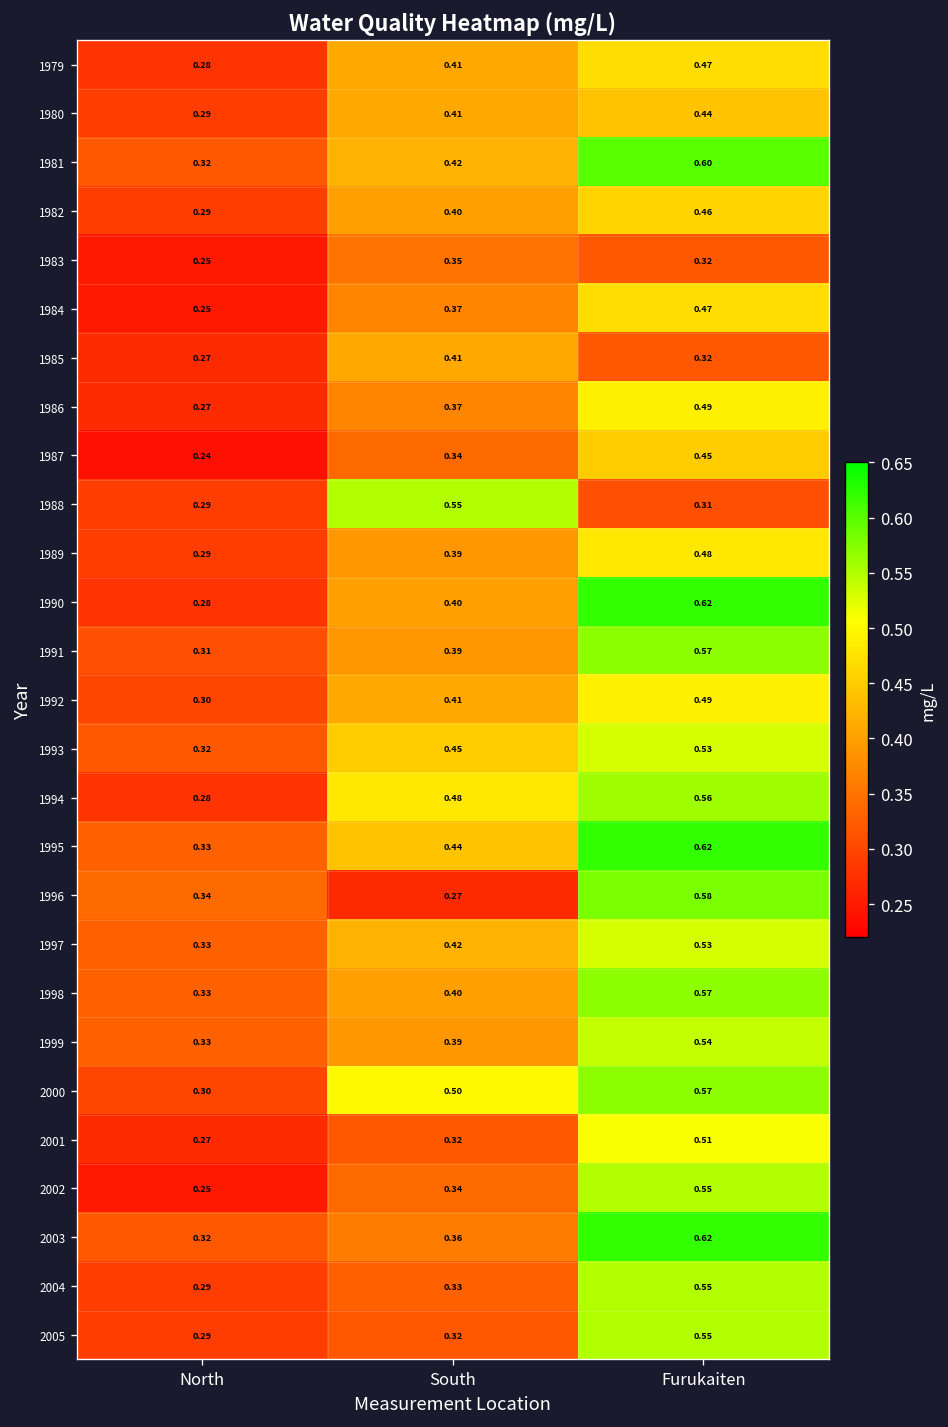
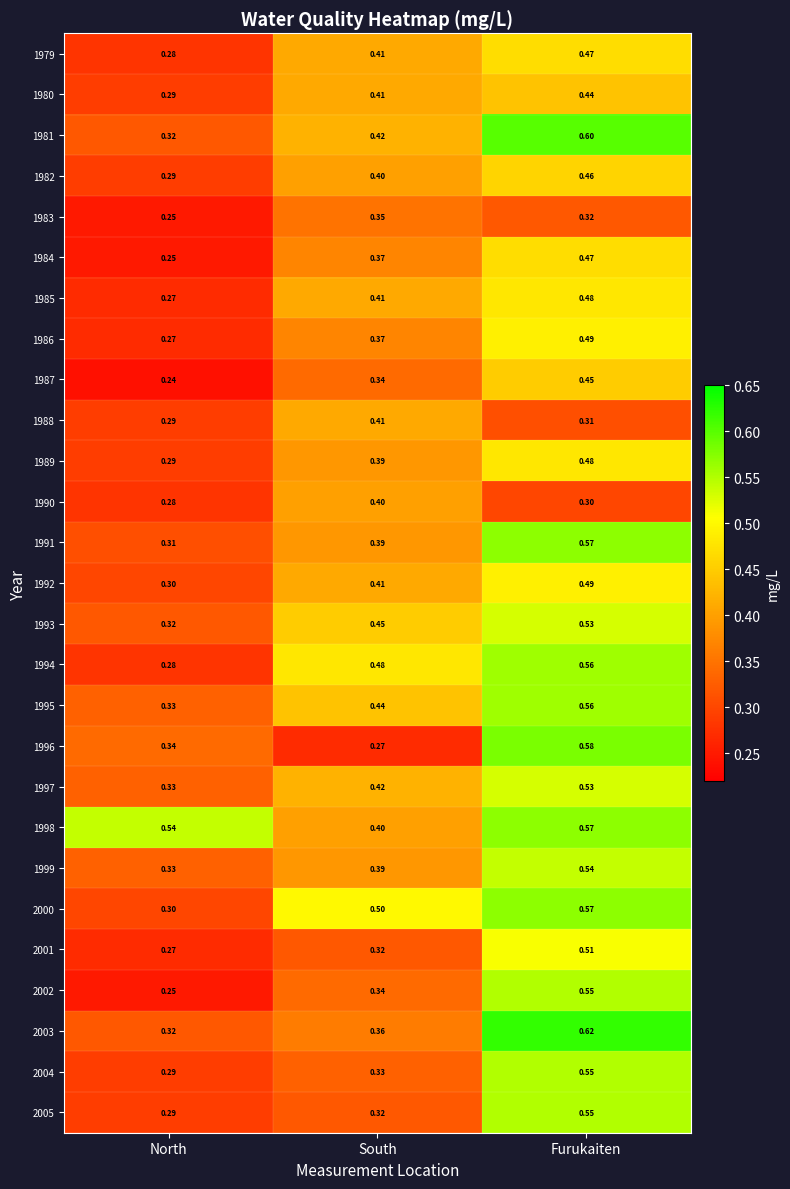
  {
    "1979": {
      "North": 0.28,
      "South": 0.41,
      "Furukaiten": 0.47
    },
    "1980": {
      "North": 0.29,
      "South": 0.41,
      "Furukaiten": 0.44
    },
    "1981": {
      "North": 0.32,
      "South": 0.42,
      "Furukaiten": 0.60
    },
    "1982": {
      "North": 0.29,
      "South": 0.40,
      "Furukaiten": 0.46
    },
    "1983": {
      "North": 0.25,
      "South": 0.35,
      "Furukaiten": 0.32
    },
    "1984": {
      "North": 0.25,
      "South": 0.37,
      "Furukaiten": 0.47
    },
    "1985": {
      "North": 0.27,
      "South": 0.41,
-     "Furukaiten": 0.32
+     "Furukaiten": 0.48
    },
    "1986": {
      "North": 0.27,
      "South": 0.37,
      "Furukaiten": 0.49
    },
    "1987": {
      "North": 0.24,
      "South": 0.34,
      "Furukaiten": 0.45
    },
    "1988": {
      "North": 0.29,
-     "South": 0.55,
+     "South": 0.41,
      "Furukaiten": 0.31
    },
    "1989": {
      "North": 0.29,
      "South": 0.39,
      "Furukaiten": 0.48
    },
    "1990": {
      "North": 0.28,
      "South": 0.40,
-     "Furukaiten": 0.62
+     "Furukaiten": 0.30
    },
    "1991": {
      "North": 0.31,
      "South": 0.39,
      "Furukaiten": 0.57
    },
    "1992": {
      "North": 0.30,
      "South": 0.41,
      "Furukaiten": 0.49
    },
    "1993": {
      "North": 0.32,
      "South": 0.45,
      "Furukaiten": 0.53
    },
    "1994": {
      "North": 0.28,
      "South": 0.48,
      "Furukaiten": 0.56
    },
    "1995": {
      "North": 0.33,
      "South": 0.44,
-     "Furukaiten": 0.62
+     "Furukaiten": 0.56
    },
    "1996": {
      "North": 0.34,
      "South": 0.27,
      "Furukaiten": 0.58
    },
    "1997": {
      "North": 0.33,
      "South": 0.42,
      "Furukaiten": 0.53
    },
    "1998": {
-     "North": 0.33,
+     "North": 0.54,
      "South": 0.40,
      "Furukaiten": 0.57
    },
    "1999": {
      "North": 0.33,
      "South": 0.39,
      "Furukaiten": 0.54
    },
    "2000": {
      "North": 0.30,
      "South": 0.50,
      "Furukaiten": 0.57
    },
    "2001": {
      "North": 0.27,
      "South": 0.32,
      "Furukaiten": 0.51
    },
    "2002": {
      "North": 0.25,
      "South": 0.34,
      "Furukaiten": 0.55
    },
    "2003": {
      "North": 0.32,
      "South": 0.36,
      "Furukaiten": 0.62
    },
    "2004": {
      "North": 0.29,
      "South": 0.33,
      "Furukaiten": 0.55
    },
    "2005": {
      "North": 0.29,
      "South": 0.32,
      "Furukaiten": 0.55
    }
  }
